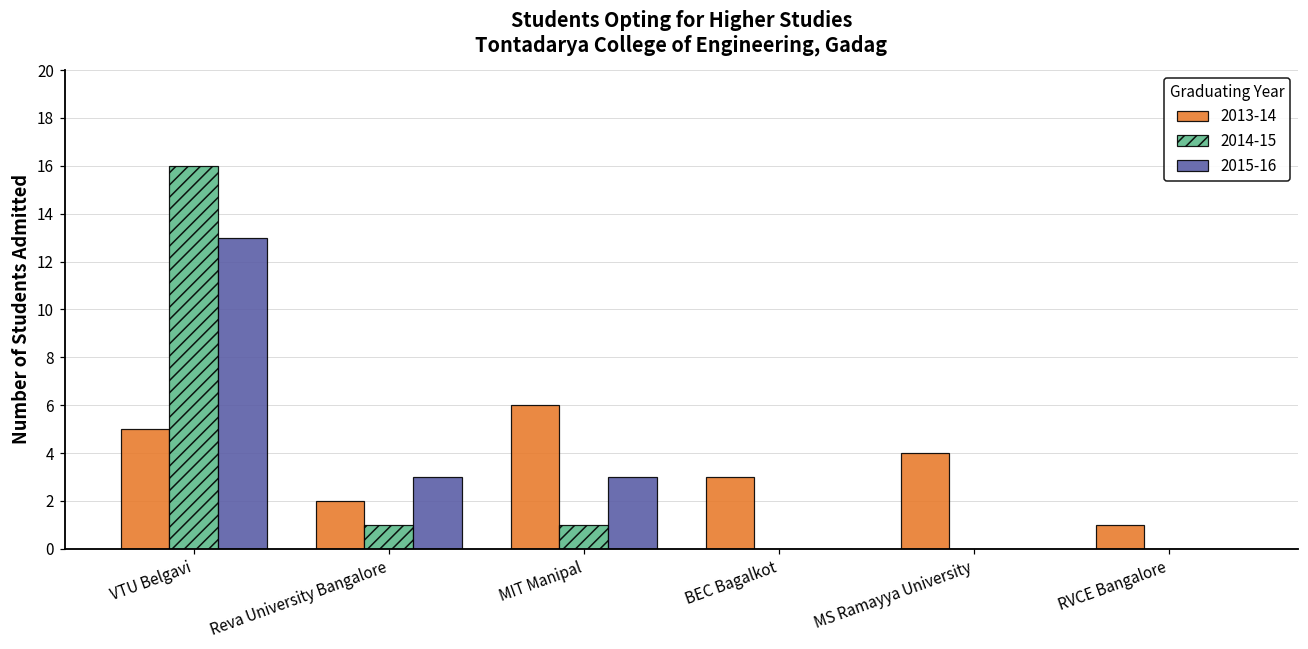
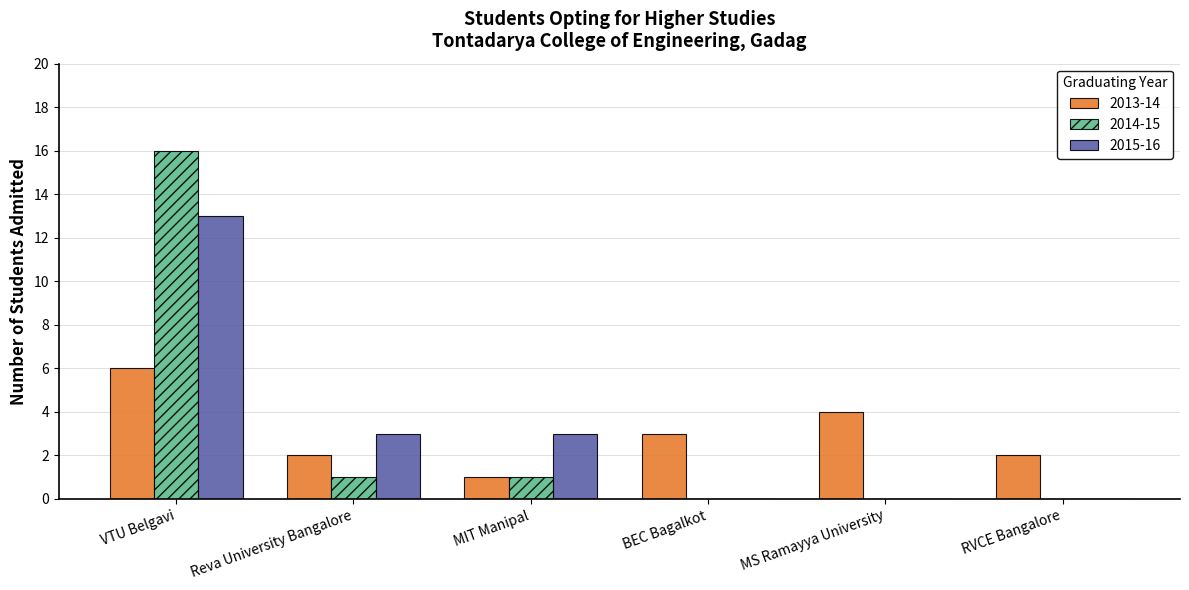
  {
    "2013-14": {
-     "VTU Belgavi": 5,
+     "VTU Belgavi": 6,
      "Reva University Bangalore": 2,
-     "MIT Manipal": 6,
+     "MIT Manipal": 1,
      "BEC Bagalkot": 3,
      "MS Ramayya University": 4,
-     "RVCE Bangalore": 1
+     "RVCE Bangalore": 2
    },
    "2014-15": {
      "VTU Belgavi": 16,
      "Reva University Bangalore": 1,
      "MIT Manipal": 1,
      "BEC Bagalkot": 0,
      "MS Ramayya University": 0,
      "RVCE Bangalore": 0
    },
    "2015-16": {
      "VTU Belgavi": 13,
      "Reva University Bangalore": 3,
      "MIT Manipal": 3,
      "BEC Bagalkot": 0,
      "MS Ramayya University": 0,
      "RVCE Bangalore": 0
    }
  }
